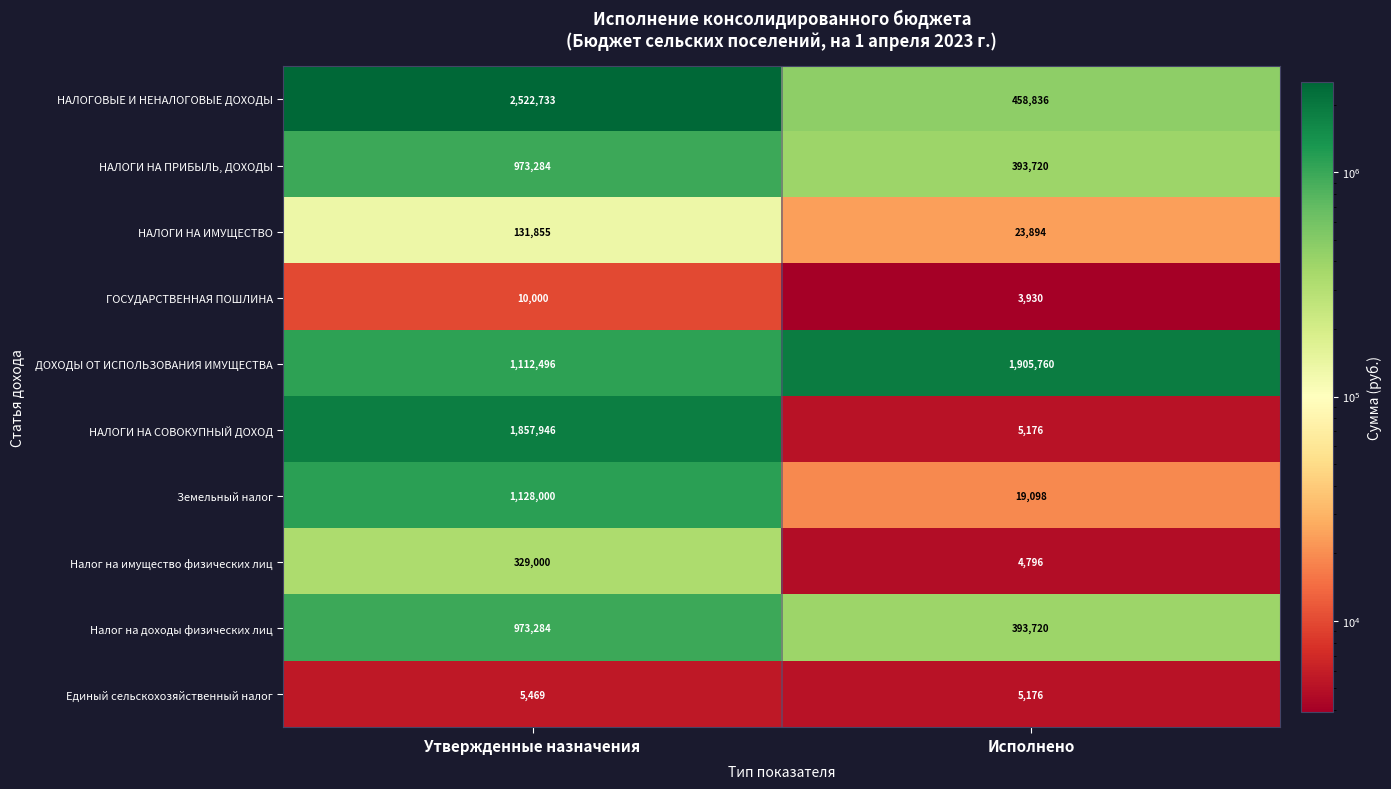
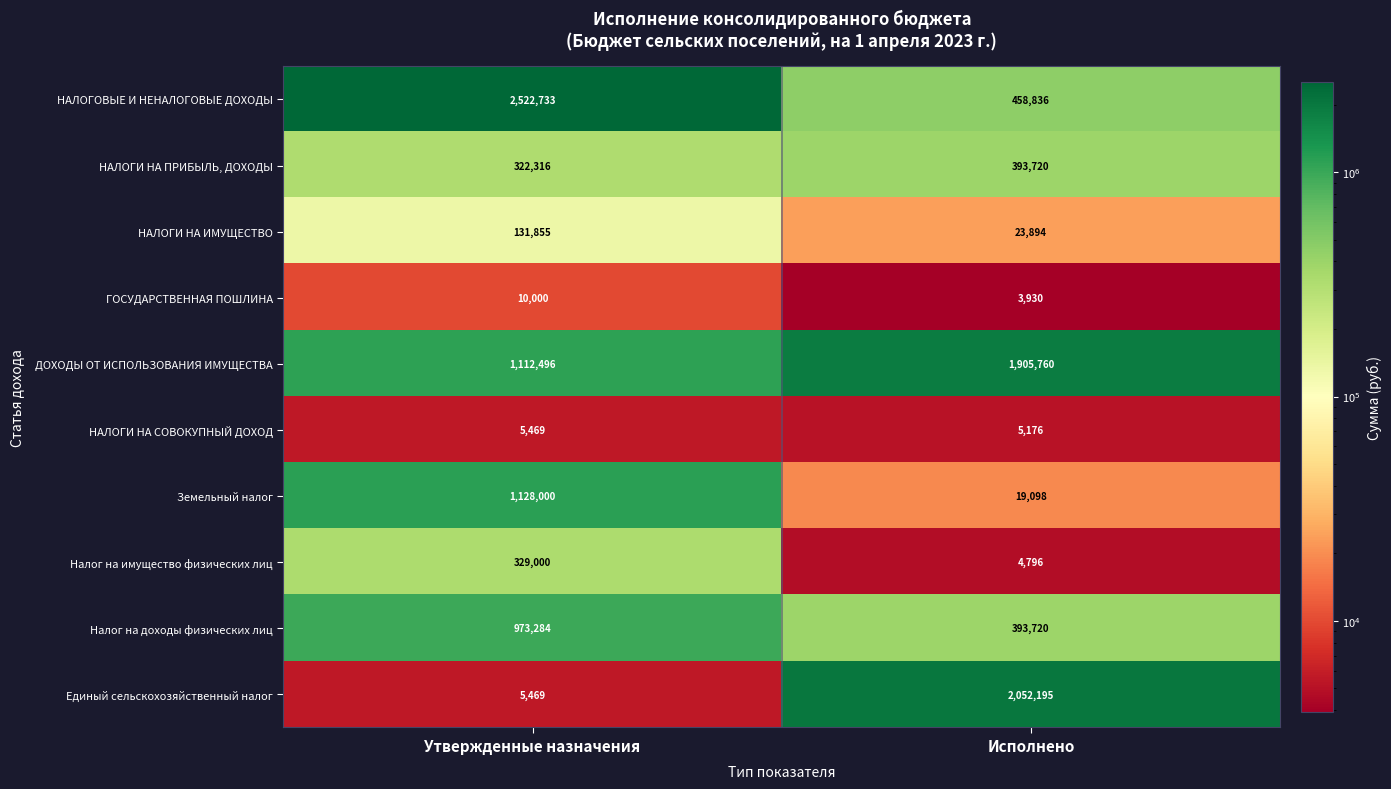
  {
    "НАЛОГОВЫЕ И НЕНАЛОГОВЫЕ ДОХОДЫ": {
      "Утвержденные назначения": "2,522,733",
      "Исполнено": "458,836"
    },
    "НАЛОГИ НА ПРИБЫЛЬ, ДОХОДЫ": {
-     "Утвержденные назначения": "973,284",
+     "Утвержденные назначения": "322,316",
      "Исполнено": "393,720"
    },
    "НАЛОГИ НА ИМУЩЕСТВО": {
      "Утвержденные назначения": "131,855",
      "Исполнено": "23,894"
    },
    "ГОСУДАРСТВЕННАЯ ПОШЛИНА": {
      "Утвержденные назначения": "10,000",
      "Исполнено": "3,930"
    },
    "ДОХОДЫ ОТ ИСПОЛЬЗОВАНИЯ ИМУЩЕСТВА": {
      "Утвержденные назначения": "1,112,496",
      "Исполнено": "1,905,760"
    },
    "НАЛОГИ НА СОВОКУПНЫЙ ДОХОД": {
-     "Утвержденные назначения": "1,857,946",
+     "Утвержденные назначения": "5,469",
      "Исполнено": "5,176"
    },
    "Земельный налог": {
      "Утвержденные назначения": "1,128,000",
      "Исполнено": "19,098"
    },
    "Налог на имущество физических лиц": {
      "Утвержденные назначения": "329,000",
      "Исполнено": "4,796"
    },
    "Налог на доходы физических лиц": {
      "Утвержденные назначения": "973,284",
      "Исполнено": "393,720"
    },
    "Единый сельскохозяйственный налог": {
      "Утвержденные назначения": "5,469",
-     "Исполнено": "5,176"
+     "Исполнено": "2,052,195"
    }
  }
